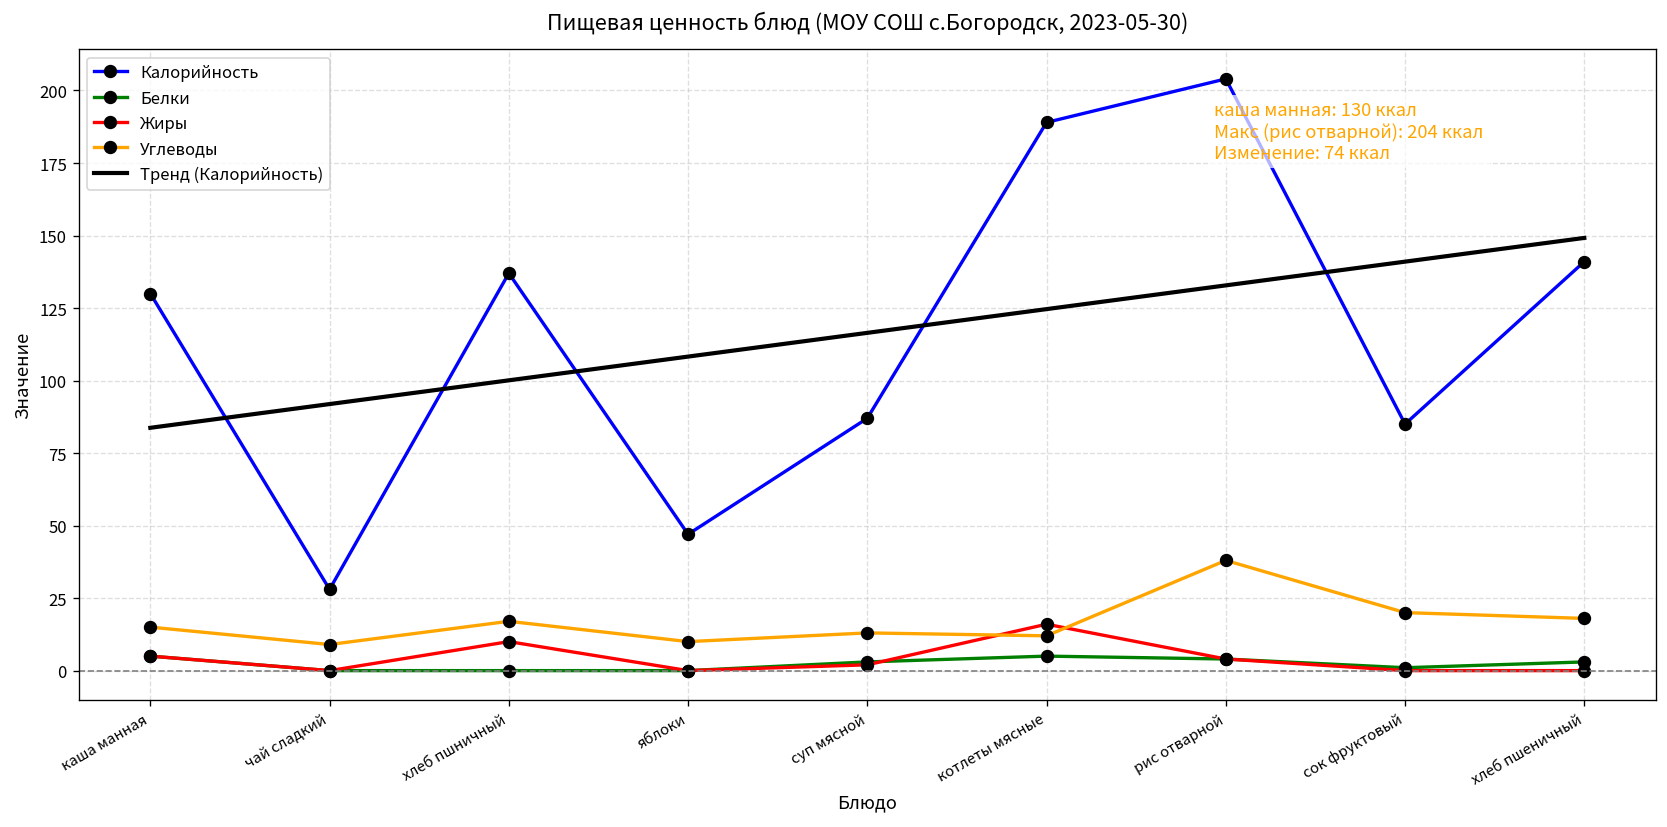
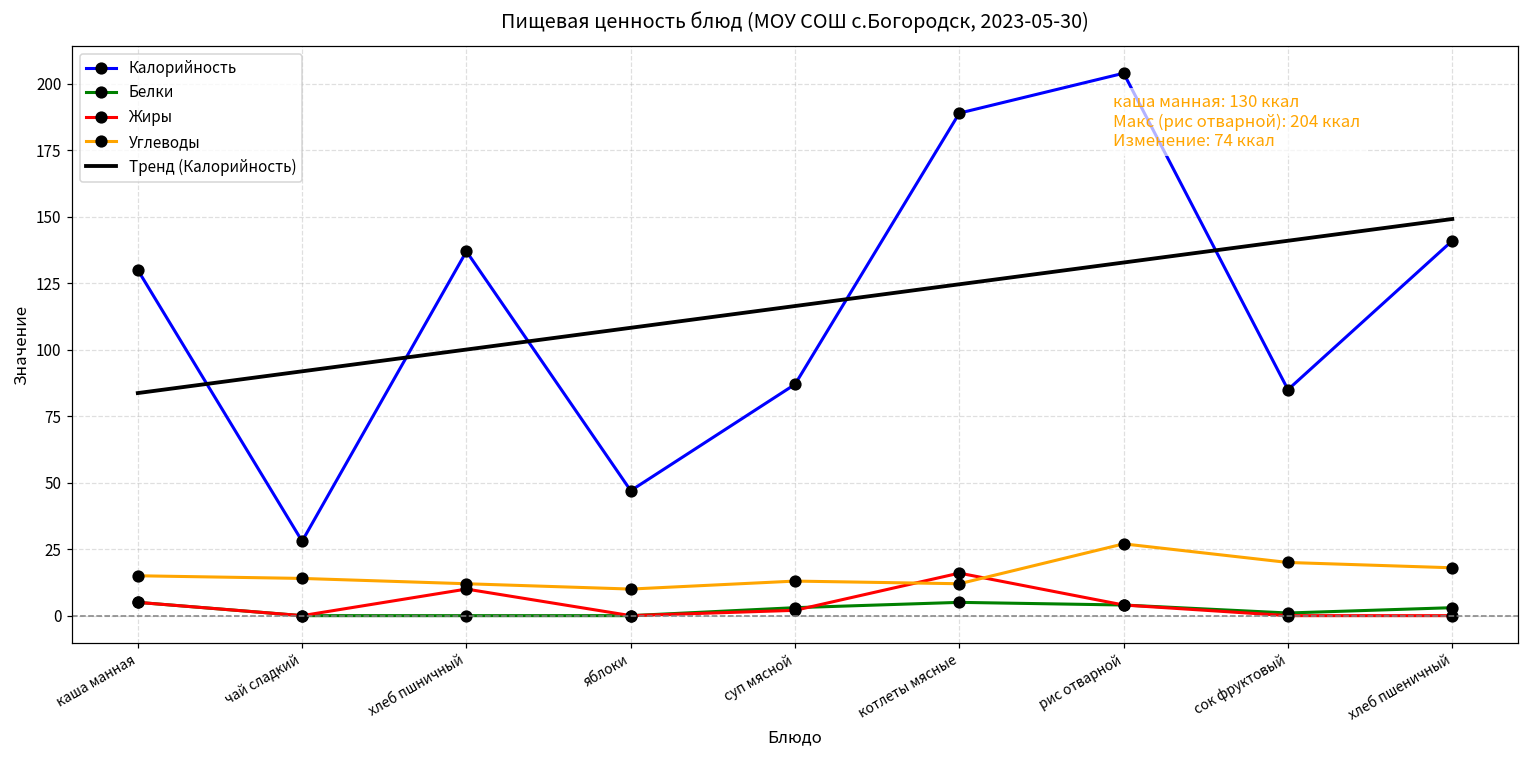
  {
    "Калорийность": {
      "каша манная": 130,
      "чай сладкий": 28,
      "хлеб пшничный": 137,
      "яблоки": 47,
      "суп мясной": 87,
      "котлеты мясные": 189,
      "сок фруктовый": 85,
      "хлеб пшеничный": 141
    },
    "Белки": {
      "хлеб пшничный": 0,
      "котлеты мясные": 5,
      "хлеб пшеничный": 3
    },
    "Жиры": {
      "хлеб пшничный": 10,
      "котлеты мясные": 16,
      "хлеб пшеничный": 0
    },
    "Углеводы": {
      "каша манная": 15,
-     "чай сладкий": 9,
-     "хлеб пшничный": 17,
+     "чай сладкий": 14,
+     "хлеб пшничный": 12,
      "яблоки": 10,
      "суп мясной": 13,
      "котлеты мясные": 12,
-     "рис отварной": 38,
+     "рис отварной": 27,
      "сок фруктовый": 20,
      "хлеб пшеничный": 18
    },
    "Тренд (Калорийность)": {
      "каша манная": 84,
      "чай сладкий": 92,
      "хлеб пшничный": 100,
      "яблоки": 108,
      "суп мясной": 116,
      "котлеты мясные": 125,
      "рис отварной": 133,
      "сок фруктовый": 141,
      "хлеб пшеничный": 149
    }
  }
